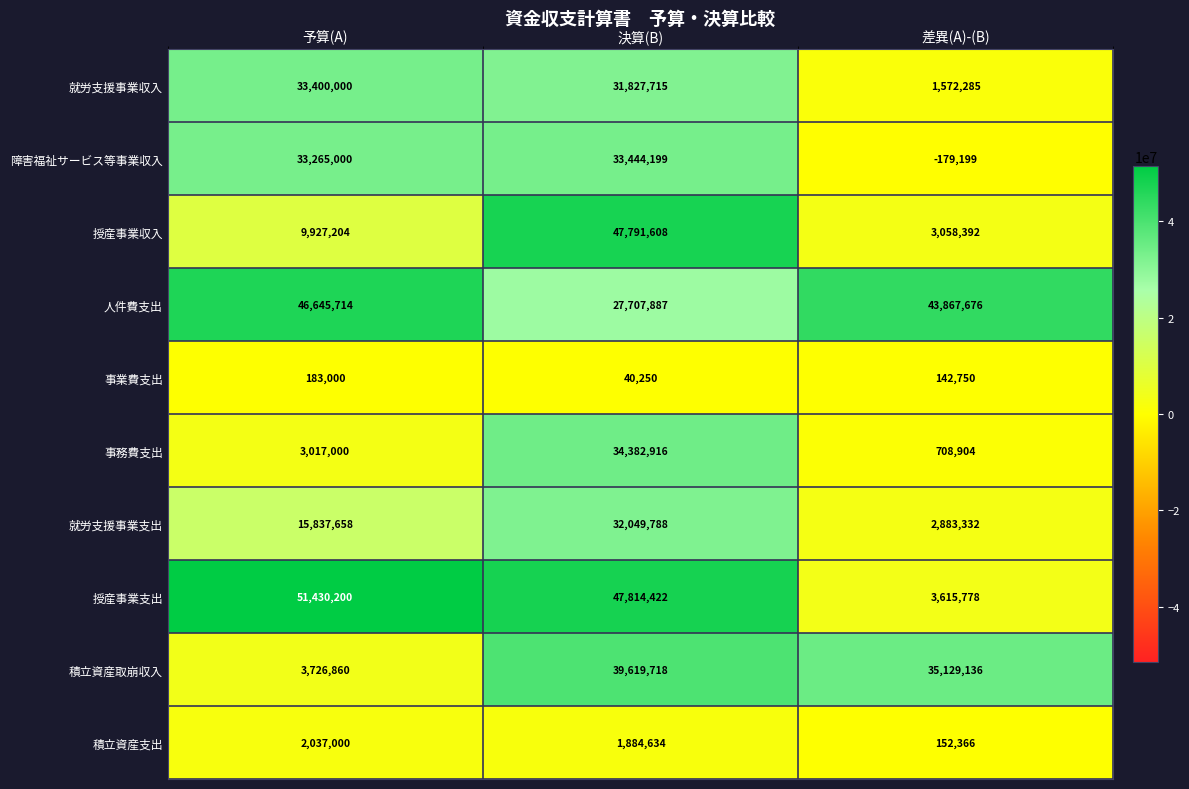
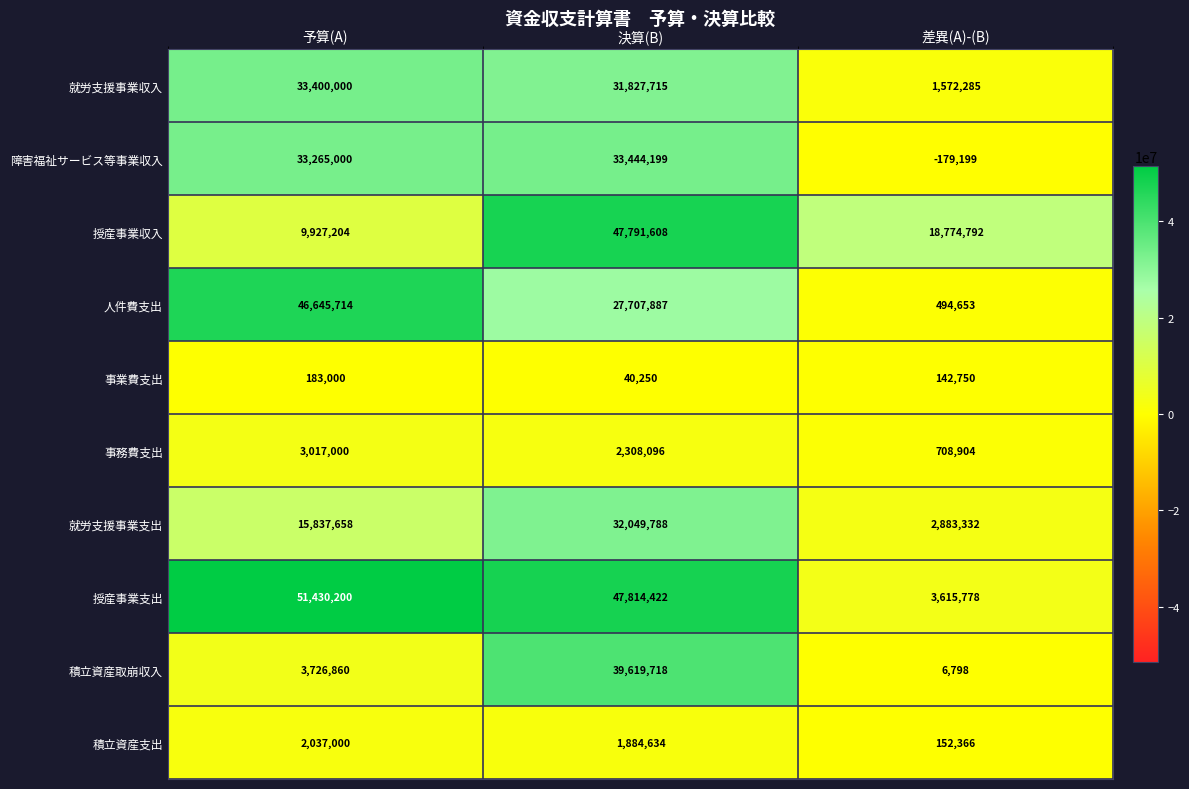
  {
    "就労支援事業収入": {
      "予算(A)": "33,400,000",
      "決算(B)": "31,827,715",
      "差異(A)-(B)": "1,572,285"
    },
    "障害福祉サービス等事業収入": {
      "予算(A)": "33,265,000",
      "決算(B)": "33,444,199",
      "差異(A)-(B)": "-179,199"
    },
    "授産事業収入": {
      "予算(A)": "9,927,204",
      "決算(B)": "47,791,608",
-     "差異(A)-(B)": "3,058,392"
+     "差異(A)-(B)": "18,774,792"
    },
    "人件費支出": {
      "予算(A)": "46,645,714",
      "決算(B)": "27,707,887",
-     "差異(A)-(B)": "43,867,676"
+     "差異(A)-(B)": "494,653"
    },
    "事業費支出": {
      "予算(A)": "183,000",
      "決算(B)": "40,250",
      "差異(A)-(B)": "142,750"
    },
    "事務費支出": {
      "予算(A)": "3,017,000",
-     "決算(B)": "34,382,916",
+     "決算(B)": "2,308,096",
      "差異(A)-(B)": "708,904"
    },
    "就労支援事業支出": {
      "予算(A)": "15,837,658",
      "決算(B)": "32,049,788",
      "差異(A)-(B)": "2,883,332"
    },
    "授産事業支出": {
      "予算(A)": "51,430,200",
      "決算(B)": "47,814,422",
      "差異(A)-(B)": "3,615,778"
    },
    "積立資産取崩収入": {
      "予算(A)": "3,726,860",
      "決算(B)": "39,619,718",
-     "差異(A)-(B)": "35,129,136"
+     "差異(A)-(B)": "6,798"
    },
    "積立資産支出": {
      "予算(A)": "2,037,000",
      "決算(B)": "1,884,634",
      "差異(A)-(B)": "152,366"
    }
  }
